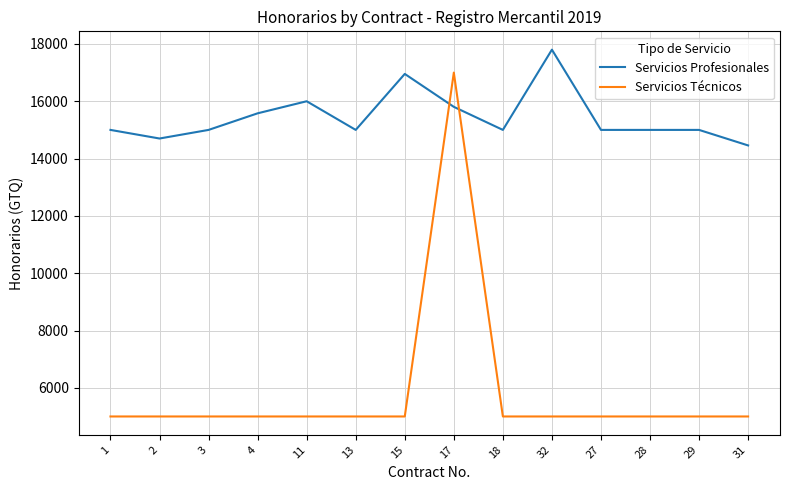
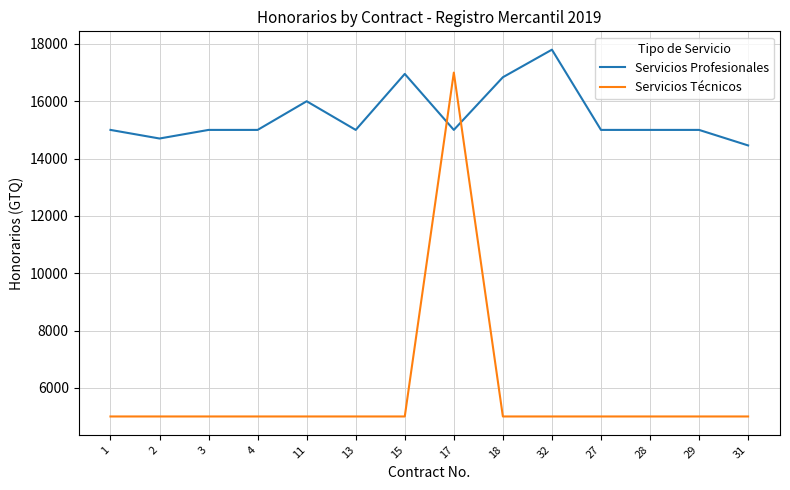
  {
    "Servicios Profesionales": {
      "1": 15000,
      "2": 14700,
      "3": 15000,
-     "4": 15600,
+     "4": 15000,
      "11": 16000,
      "13": 15000,
      "15": 17000,
-     "17": 15800,
-     "18": 15000,
+     "17": 15000,
+     "18": 16800,
      "32": 17800,
      "27": 15000,
      "28": 15000,
      "29": 15000,
      "31": 14500
    },
    "Servicios Técnicos": {
      "1": 5000,
      "2": 5000,
      "3": 5000,
      "4": 5000,
      "11": 5000,
      "13": 5000,
      "15": 5000,
      "17": 17000,
      "18": 5000,
      "32": 5000,
      "27": 5000,
      "28": 5000,
      "29": 5000,
      "31": 5000
    }
  }
